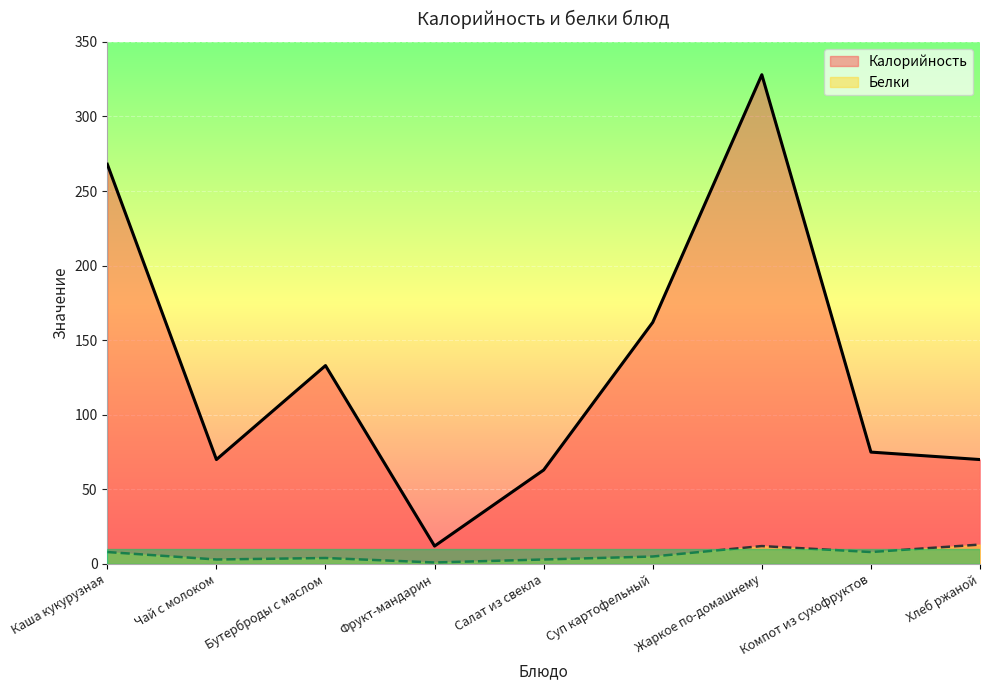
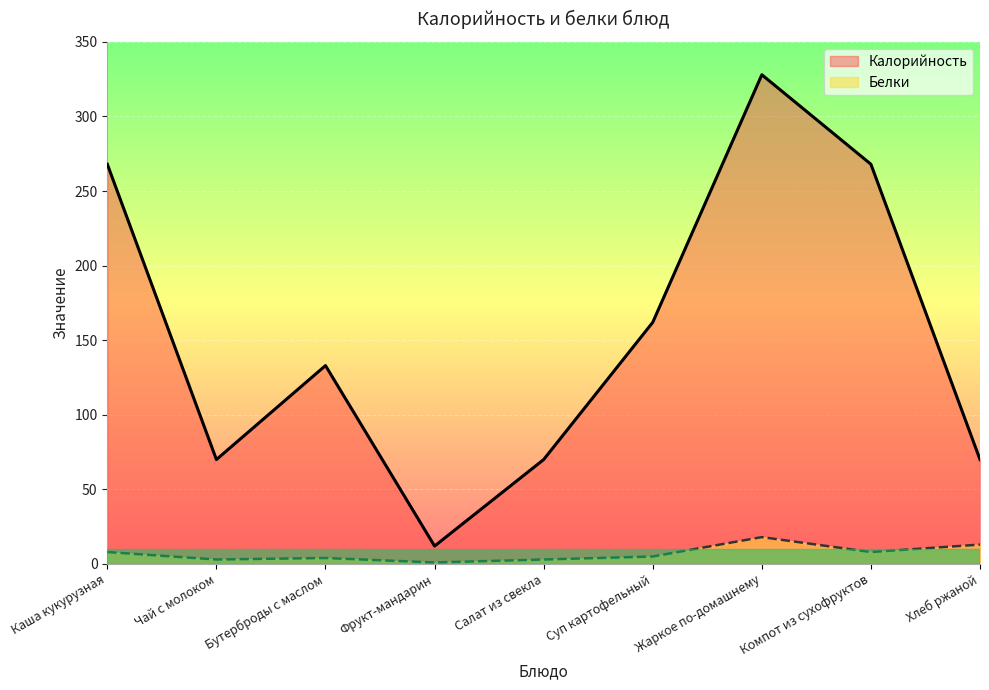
  {
    "Калорийность": {
      "Каша кукурузная": 268,
      "Чай с молоком": 70,
      "Бутерброды с маслом": 133,
      "Фрукт-мандарин": 12,
-     "Салат из свекла": 63,
+     "Салат из свекла": 70,
      "Суп картофельный": 162,
      "Жаркое по-домашнему": 328,
-     "Компот из сухофруктов": 75,
+     "Компот из сухофруктов": 268,
      "Хлеб ржаной": 70
    },
    "Белки": {
-     "Жаркое по-домашнему": 12,
+     "Жаркое по-домашнему": 18,
      "Хлеб ржаной": 13
    }
  }
